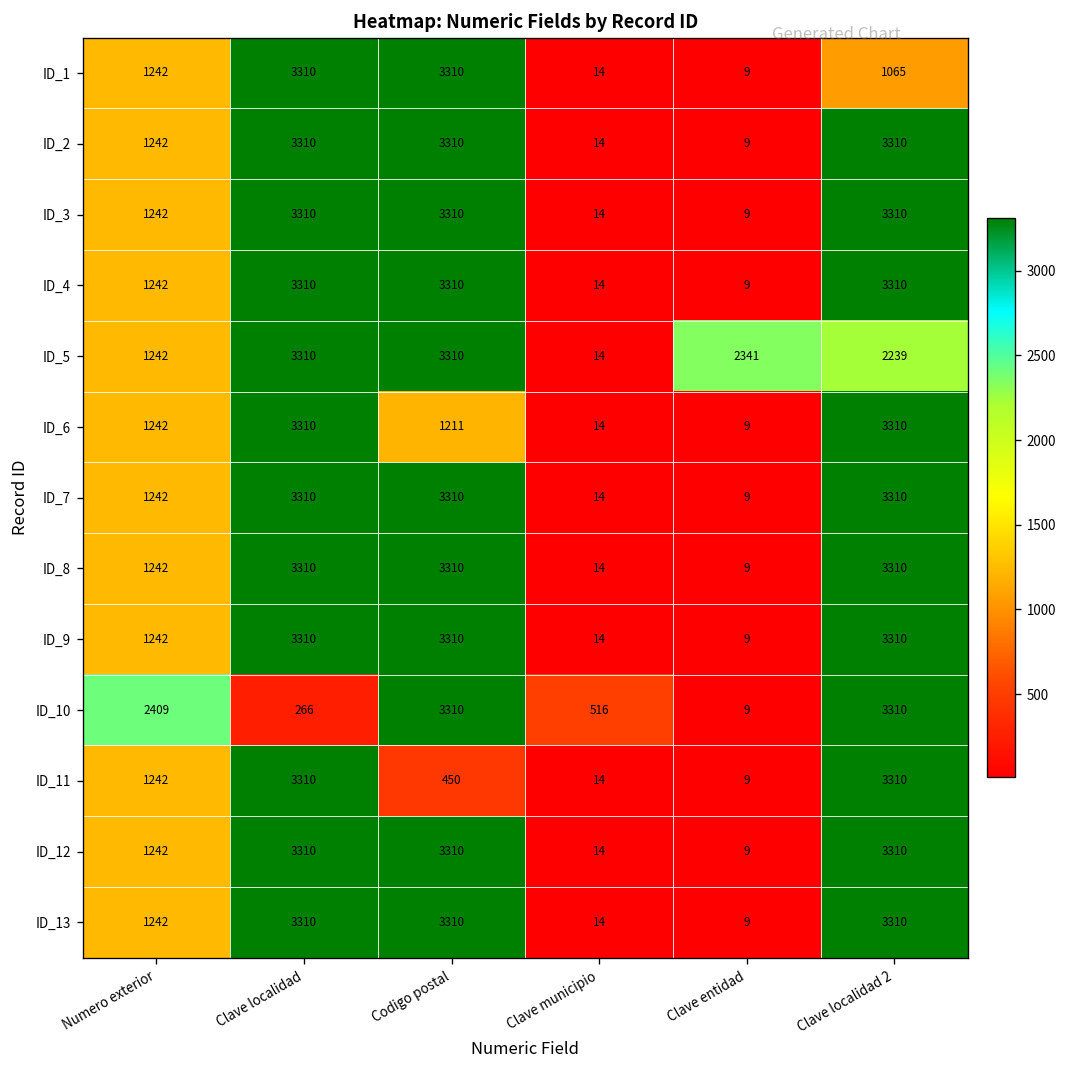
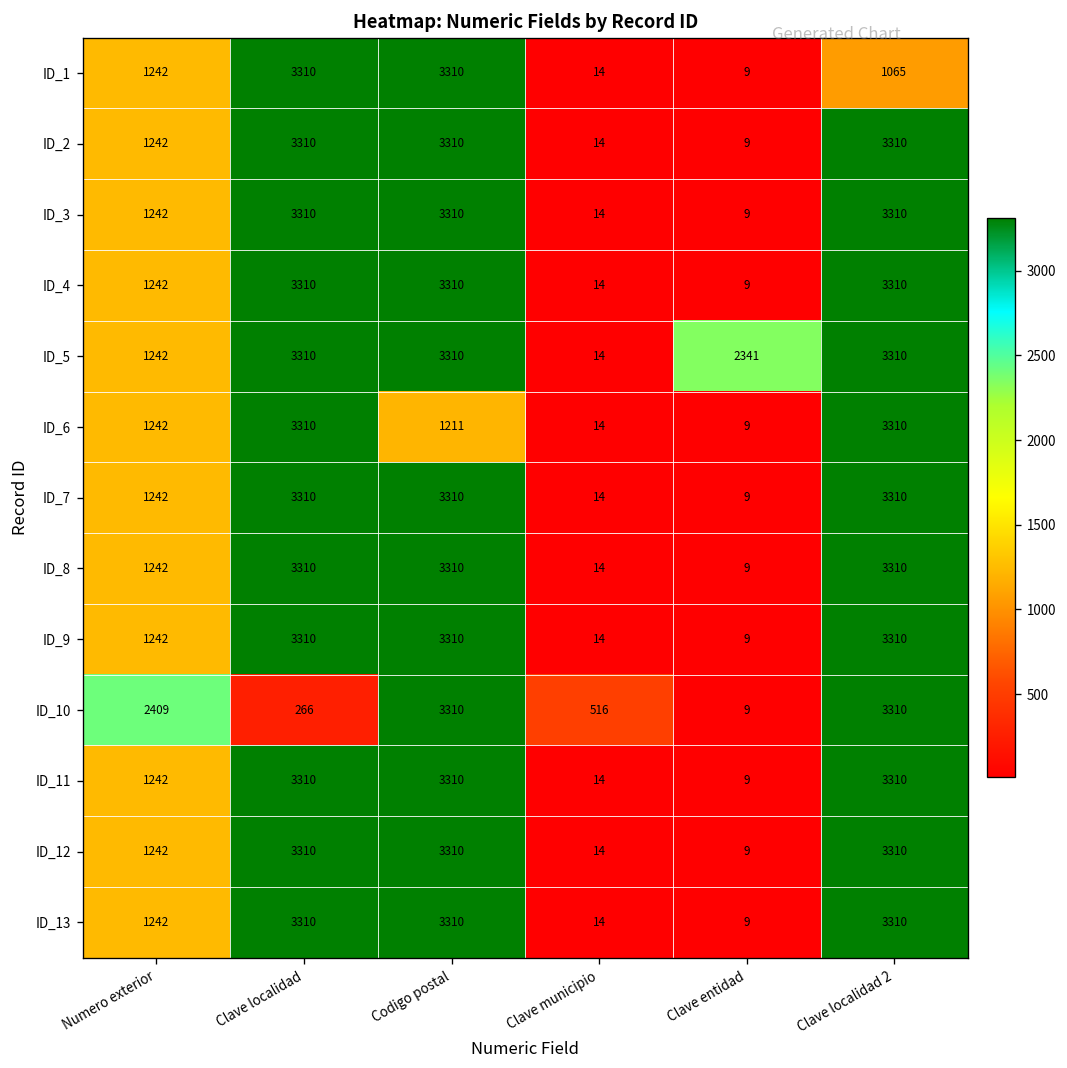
  {
    "ID_1": {
      "Numero exterior": 1242,
      "Clave localidad": 3310,
      "Codigo postal": 3310,
      "Clave municipio": 14,
      "Clave entidad": 9,
      "Clave localidad 2": 1065
    },
    "ID_2": {
      "Numero exterior": 1242,
      "Clave localidad": 3310,
      "Codigo postal": 3310,
      "Clave municipio": 14,
      "Clave entidad": 9,
      "Clave localidad 2": 3310
    },
    "ID_3": {
      "Numero exterior": 1242,
      "Clave localidad": 3310,
      "Codigo postal": 3310,
      "Clave municipio": 14,
      "Clave entidad": 9,
      "Clave localidad 2": 3310
    },
    "ID_4": {
      "Numero exterior": 1242,
      "Clave localidad": 3310,
      "Codigo postal": 3310,
      "Clave municipio": 14,
      "Clave entidad": 9,
      "Clave localidad 2": 3310
    },
    "ID_5": {
      "Numero exterior": 1242,
      "Clave localidad": 3310,
      "Codigo postal": 3310,
      "Clave municipio": 14,
      "Clave entidad": 2341,
-     "Clave localidad 2": 2239
+     "Clave localidad 2": 3310
    },
    "ID_6": {
      "Numero exterior": 1242,
      "Clave localidad": 3310,
      "Codigo postal": 1211,
      "Clave municipio": 14,
      "Clave entidad": 9,
      "Clave localidad 2": 3310
    },
    "ID_7": {
      "Numero exterior": 1242,
      "Clave localidad": 3310,
      "Codigo postal": 3310,
      "Clave municipio": 14,
      "Clave entidad": 9,
      "Clave localidad 2": 3310
    },
    "ID_8": {
      "Numero exterior": 1242,
      "Clave localidad": 3310,
      "Codigo postal": 3310,
      "Clave municipio": 14,
      "Clave entidad": 9,
      "Clave localidad 2": 3310
    },
    "ID_9": {
      "Numero exterior": 1242,
      "Clave localidad": 3310,
      "Codigo postal": 3310,
      "Clave municipio": 14,
      "Clave entidad": 9,
      "Clave localidad 2": 3310
    },
    "ID_10": {
      "Numero exterior": 2409,
      "Clave localidad": 266,
      "Codigo postal": 3310,
      "Clave municipio": 516,
      "Clave entidad": 9,
      "Clave localidad 2": 3310
    },
    "ID_11": {
      "Numero exterior": 1242,
      "Clave localidad": 3310,
-     "Codigo postal": 450,
+     "Codigo postal": 3310,
      "Clave municipio": 14,
      "Clave entidad": 9,
      "Clave localidad 2": 3310
    },
    "ID_12": {
      "Numero exterior": 1242,
      "Clave localidad": 3310,
      "Codigo postal": 3310,
      "Clave municipio": 14,
      "Clave entidad": 9,
      "Clave localidad 2": 3310
    },
    "ID_13": {
      "Numero exterior": 1242,
      "Clave localidad": 3310,
      "Codigo postal": 3310,
      "Clave municipio": 14,
      "Clave entidad": 9,
      "Clave localidad 2": 3310
    }
  }
